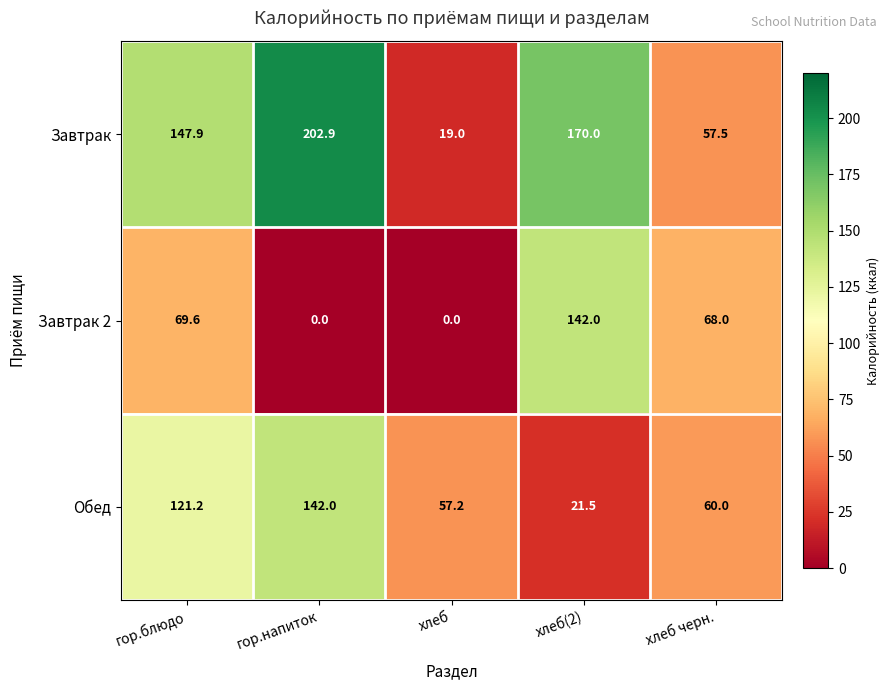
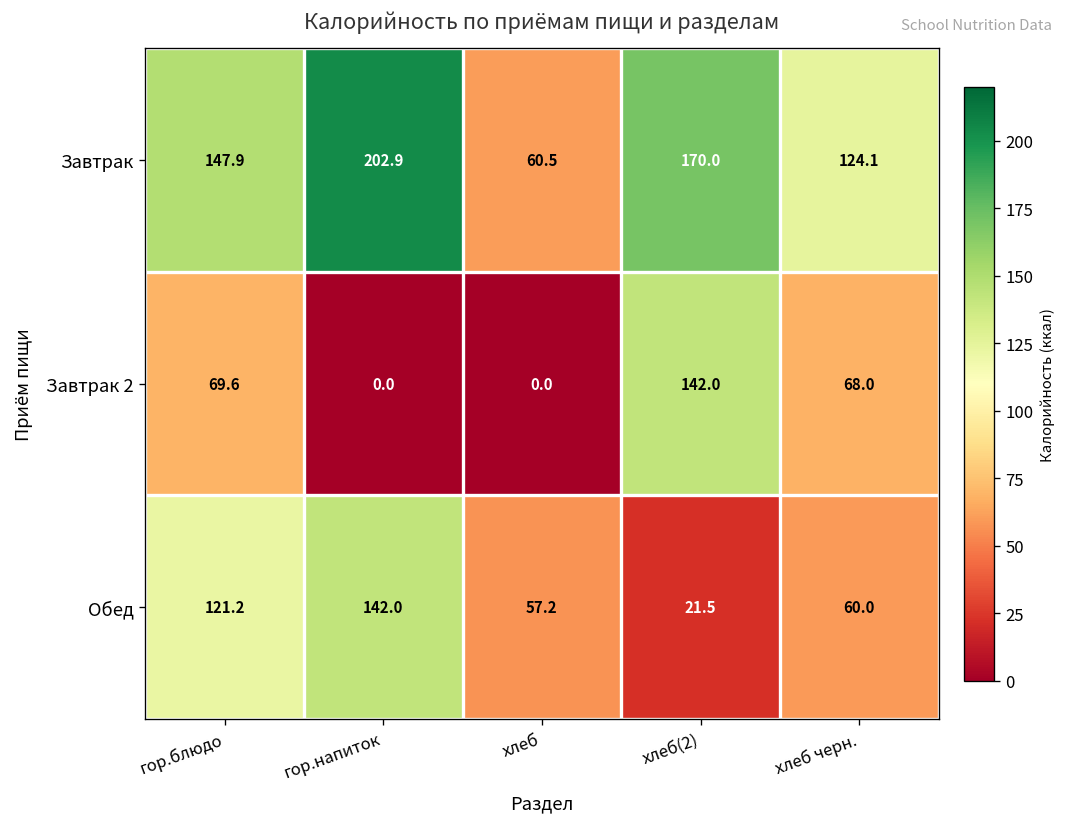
  {
    "Завтрак": {
      "гор.блюдо": 147.9,
      "гор.напиток": 202.9,
-     "хлеб": 19.0,
+     "хлеб": 60.5,
      "хлеб(2)": 170.0,
-     "хлеб черн.": 57.5
+     "хлеб черн.": 124.1
    },
    "Завтрак 2": {
      "гор.блюдо": 69.6,
      "гор.напиток": 0.0,
      "хлеб": 0.0,
      "хлеб(2)": 142.0,
      "хлеб черн.": 68.0
    },
    "Обед": {
      "гор.блюдо": 121.2,
      "гор.напиток": 142.0,
      "хлеб": 57.2,
      "хлеб(2)": 21.5,
      "хлеб черн.": 60.0
    }
  }
